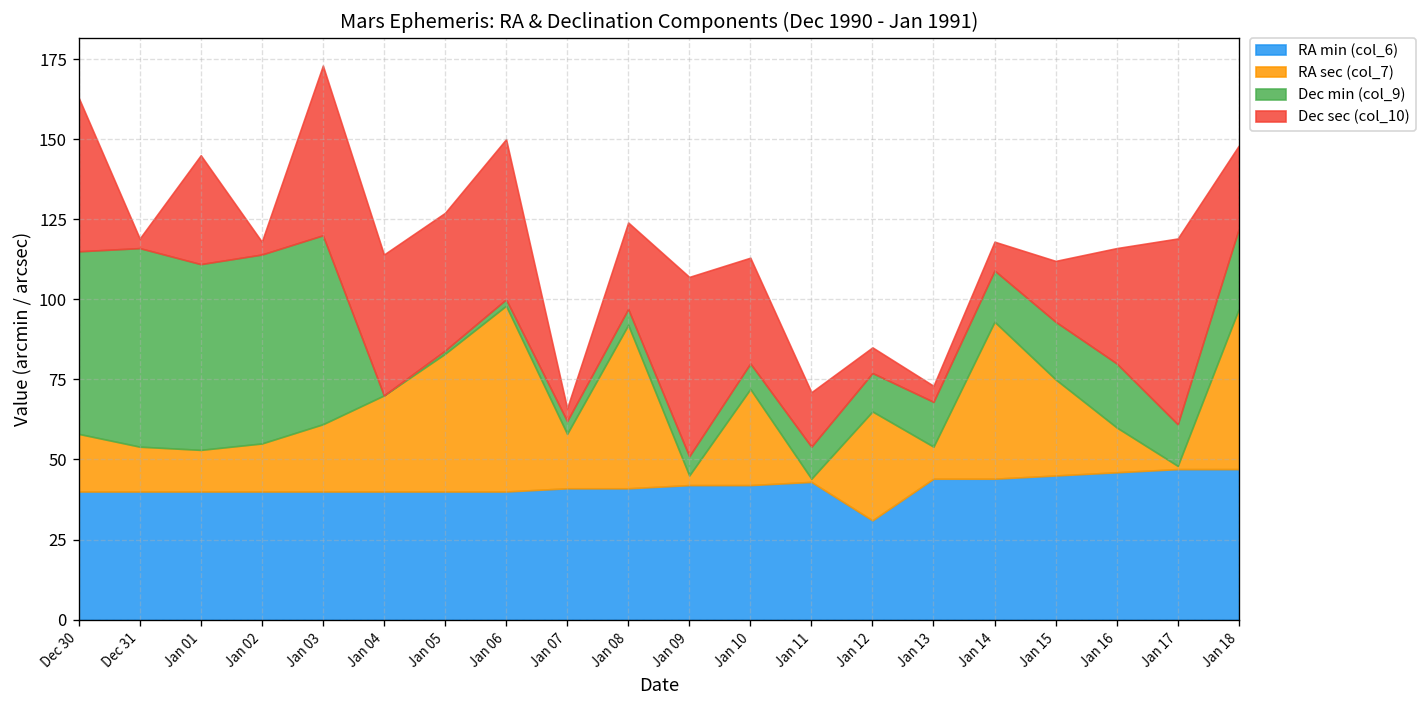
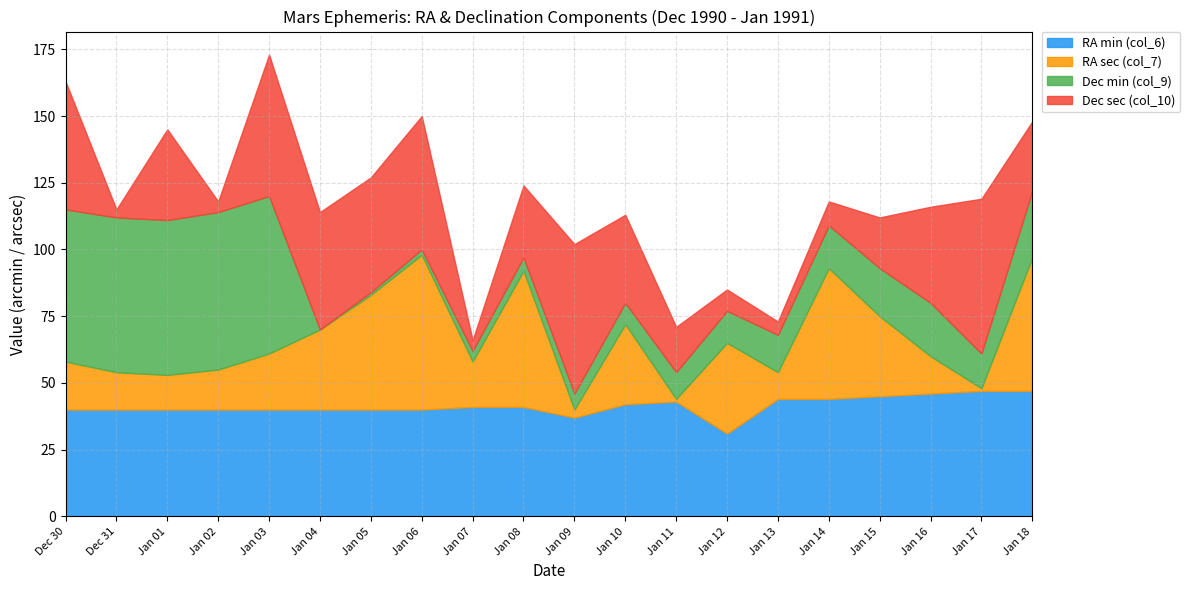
  {
    "RA min (col_6)": {
      "Dec 30": 40,
      "Dec 31": 40,
      "Jan 01": 40,
      "Jan 02": 40,
      "Jan 03": 40,
      "Jan 04": 40,
      "Jan 05": 40,
      "Jan 06": 40,
      "Jan 07": 41,
      "Jan 08": 41,
-     "Jan 09": 42,
+     "Jan 09": 37,
      "Jan 10": 42,
      "Jan 11": 43,
      "Jan 12": 31,
      "Jan 13": 44,
      "Jan 14": 44,
      "Jan 15": 45,
      "Jan 16": 46,
      "Jan 17": 47,
      "Jan 18": 47
    },
    "RA sec (col_7)": {
      "Dec 30": 18,
      "Dec 31": 14,
      "Jan 01": 13,
      "Jan 02": 15,
      "Jan 03": 21,
      "Jan 05": 43,
      "Jan 06": 58,
      "Jan 07": 17,
      "Jan 08": 51,
      "Jan 09": 3,
      "Jan 10": 30,
      "Jan 11": 1,
      "Jan 12": 34,
      "Jan 13": 10,
      "Jan 14": 49,
      "Jan 15": 30,
      "Jan 16": 14,
      "Jan 17": 1,
      "Jan 18": 50
    },
    "Dec min (col_9)": {
      "Dec 30": 57,
-     "Dec 31": 62,
+     "Dec 31": 58,
      "Jan 01": 58,
      "Jan 02": 59,
      "Jan 03": 59,
      "Jan 05": 1,
      "Jan 06": 2,
      "Jan 07": 4,
      "Jan 08": 5,
      "Jan 09": 6,
      "Jan 10": 8,
      "Jan 11": 10,
      "Jan 12": 12,
      "Jan 13": 14,
      "Jan 14": 16,
      "Jan 15": 18,
      "Jan 16": 20,
      "Jan 17": 13,
      "Jan 18": 25
    },
    "Dec sec (col_10)": {
      "Dec 30": 48,
      "Dec 31": 3,
      "Jan 01": 34,
      "Jan 02": 4,
      "Jan 03": 53,
      "Jan 04": 44,
      "Jan 05": 43,
      "Jan 06": 50,
      "Jan 07": 4,
      "Jan 08": 27,
      "Jan 09": 56,
      "Jan 10": 33,
      "Jan 11": 17,
      "Jan 12": 8,
      "Jan 13": 5,
      "Jan 14": 9,
      "Jan 15": 19,
      "Jan 16": 36,
      "Jan 17": 58,
      "Jan 18": 26
    }
  }
